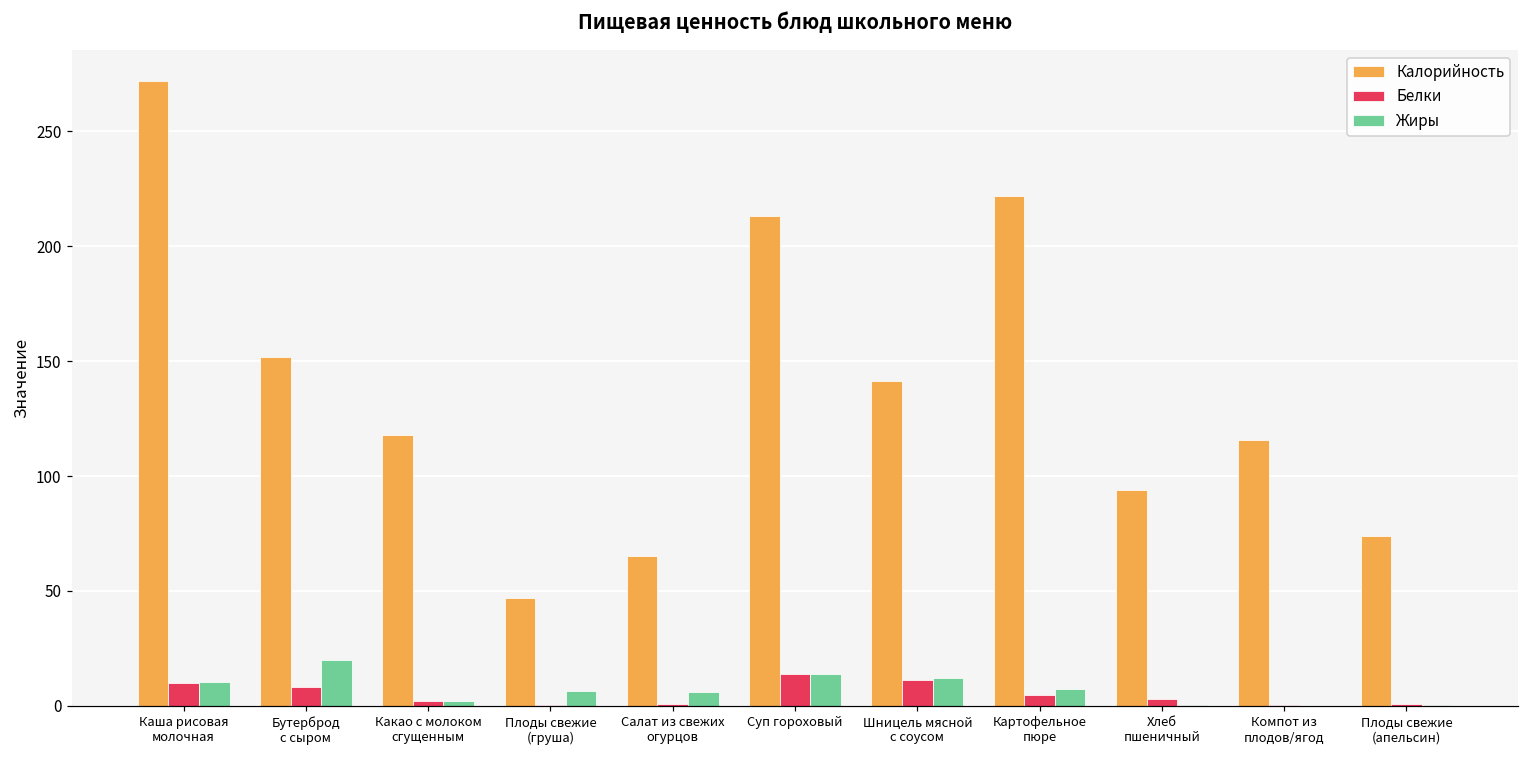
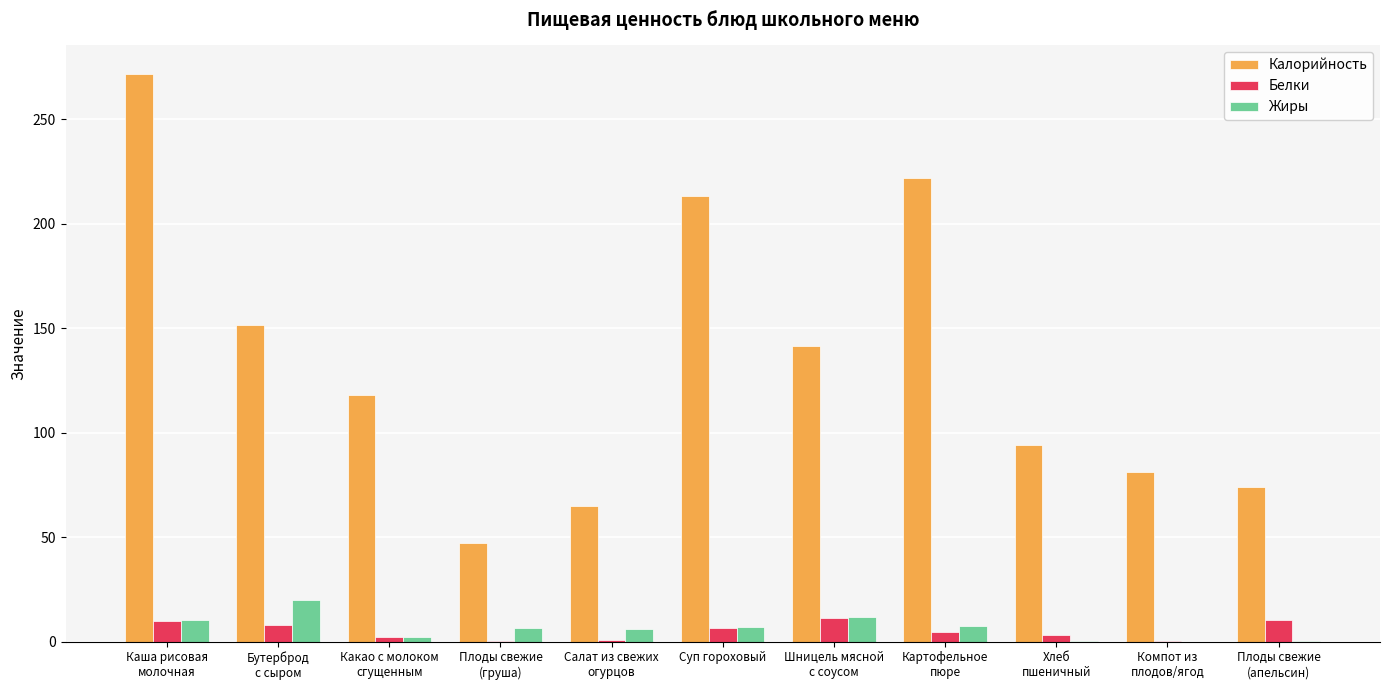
  {
    "Калорийность": {
      "Каша рисовая молочная": 272,
      "Бутерброд с сыром": 152,
      "Какао с молоком сгущенным": 118,
      "Плоды свежие (груша)": 47,
      "Салат из свежих огурцов": 65,
      "Суп гороховый": 213,
      "Шницель мясной с соусом": 141,
      "Картофельное пюре": 222,
      "Хлеб пшеничный": 94,
-     "Компот из плодов/ягод": 116,
+     "Компот из плодов/ягод": 81,
      "Плоды свежие (апельсин)": 74
    },
    "Белки": {
      "Каша рисовая молочная": 10,
      "Бутерброд с сыром": 8,
      "Какао с молоком сгущенным": 2,
-     "Суп гороховый": 14,
+     "Суп гороховый": 7,
      "Шницель мясной с соусом": 11,
      "Картофельное пюре": 5,
      "Хлеб пшеничный": 3,
-     "Плоды свежие (апельсин)": 1
+     "Плоды свежие (апельсин)": 10
    },
    "Жиры": {
      "Каша рисовая молочная": 10,
      "Бутерброд с сыром": 20,
      "Какао с молоком сгущенным": 2,
      "Плоды свежие (груша)": 6,
      "Салат из свежих огурцов": 6,
-     "Суп гороховый": 14,
+     "Суп гороховый": 7,
      "Шницель мясной с соусом": 12,
      "Картофельное пюре": 7,
      "Компот из плодов/ягод": 0
    }
  }
